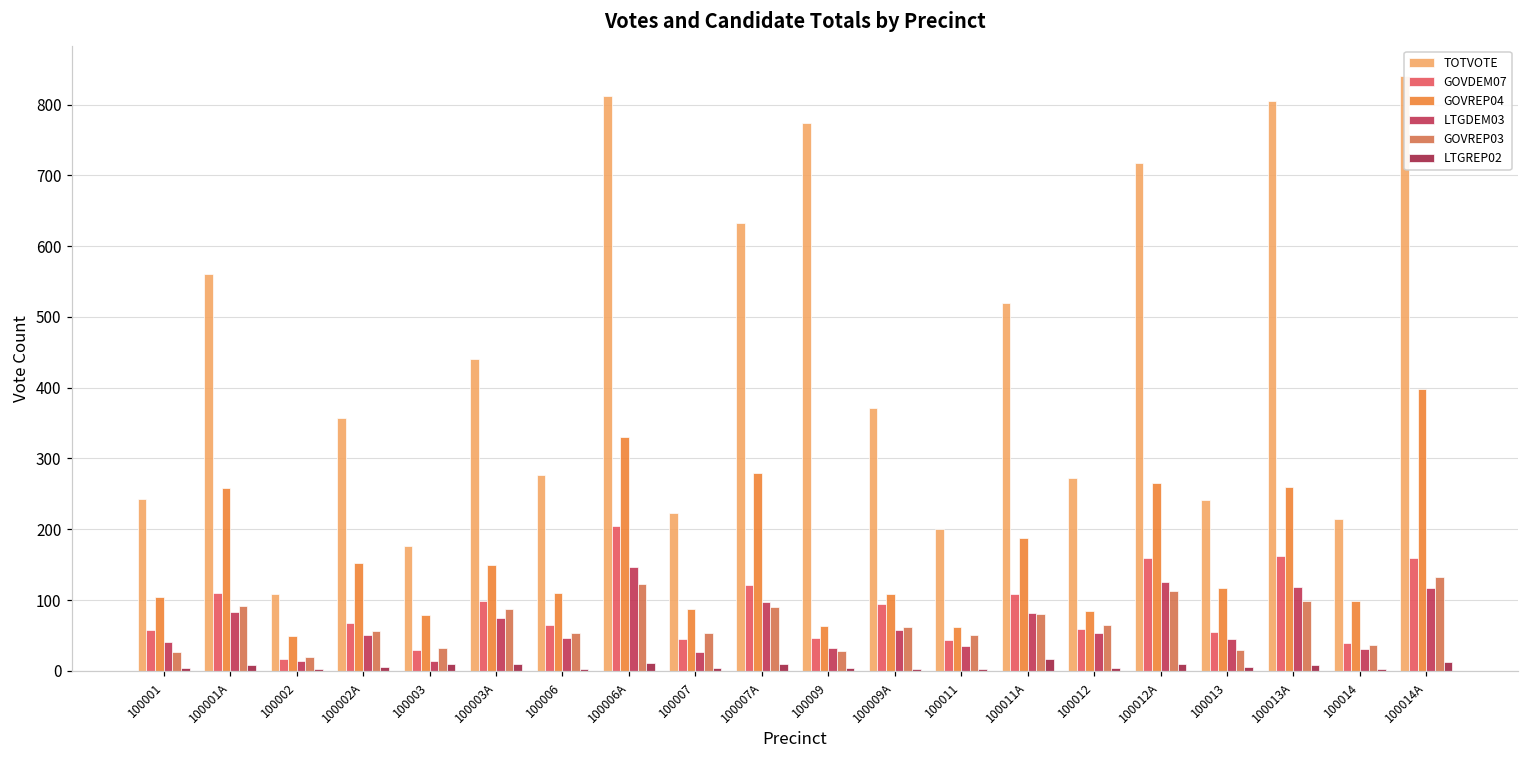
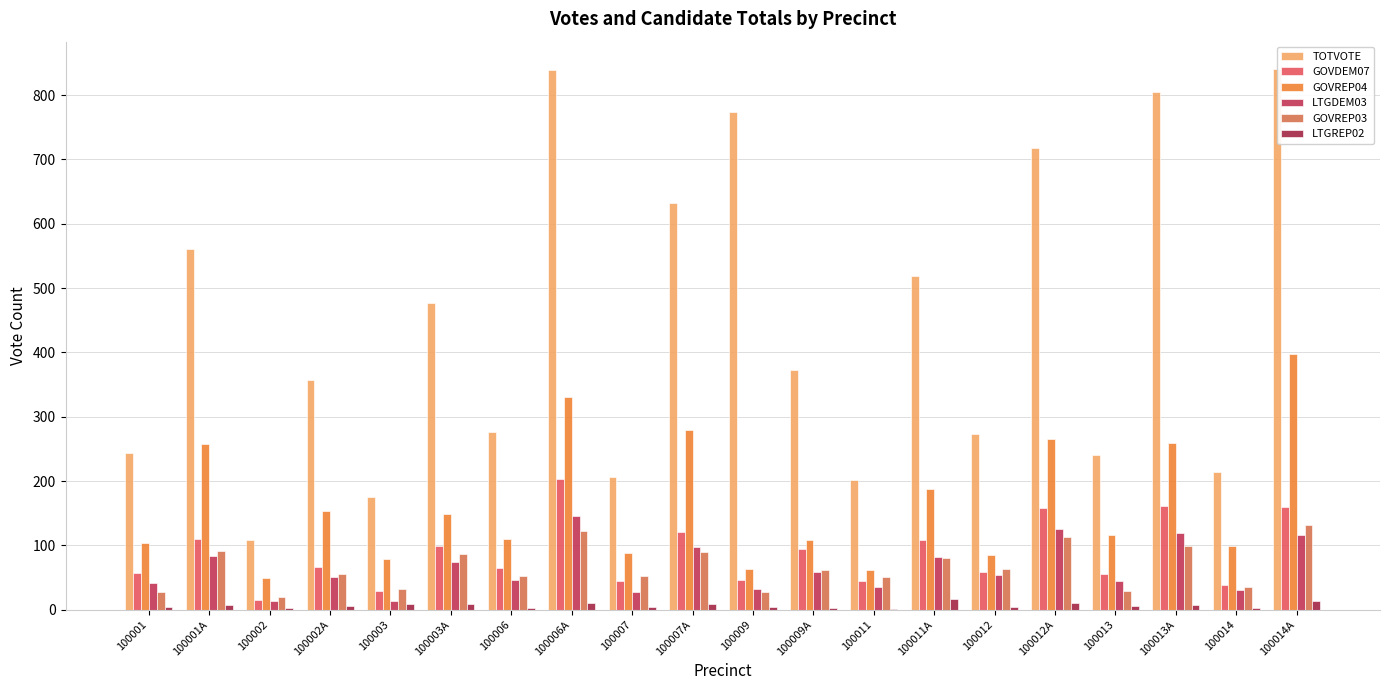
  {
    "TOTVOTE": {
      "100001": 240,
      "100001A": 560,
      "100002": 110,
      "100002A": 360,
      "100003": 180,
-     "100003A": 440,
+     "100003A": 480,
      "100006": 280,
-     "100006A": 810,
-     "100007": 220,
+     "100006A": 840,
+     "100007": 210,
      "100007A": 630,
      "100009": 770,
      "100009A": 370,
      "100011": 200,
      "100011A": 520,
      "100012": 270,
      "100012A": 720,
      "100013": 240,
      "100013A": 810,
      "100014": 210
    }
  }
